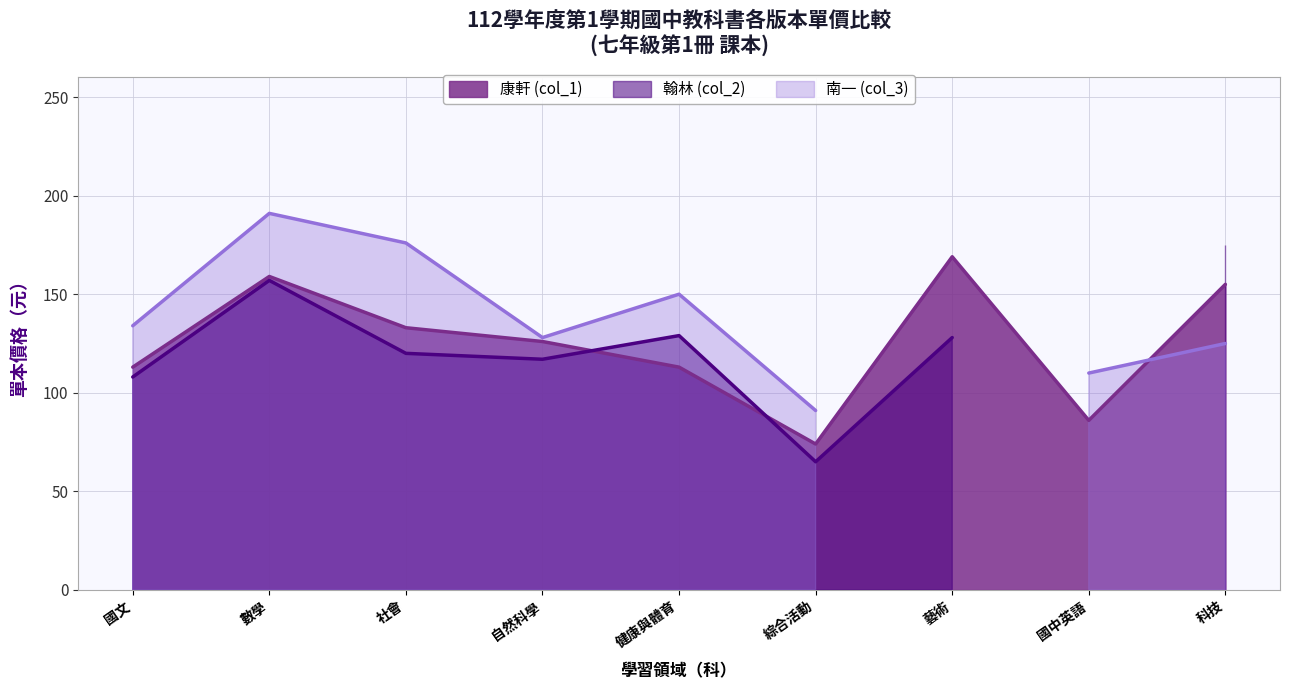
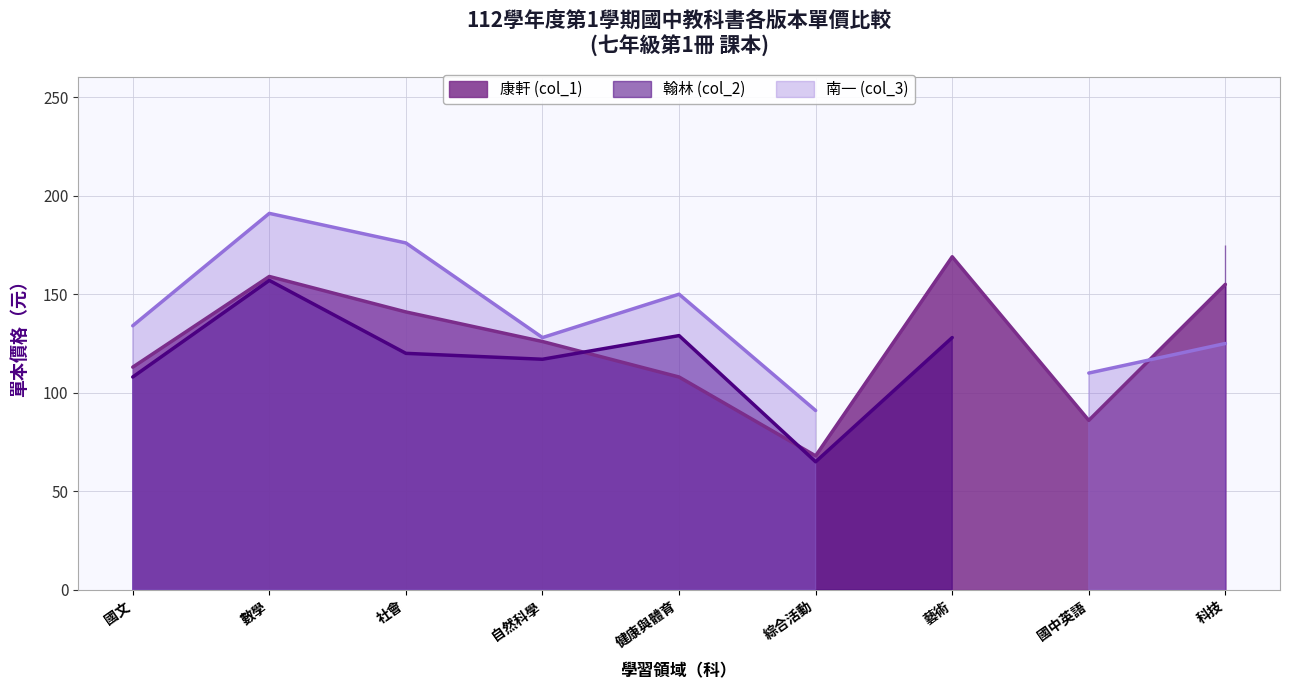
  {
    "康軒 (col_1)": {
      "國文": 113,
      "數學": 159,
-     "社會": 133,
+     "社會": 141,
      "自然科學": 126,
-     "健康與體育": 113,
-     "綜合活動": 74,
+     "健康與體育": 108,
+     "綜合活動": 68,
      "藝術": 169,
      "國中英語": 86,
      "科技": 155
    }
  }
